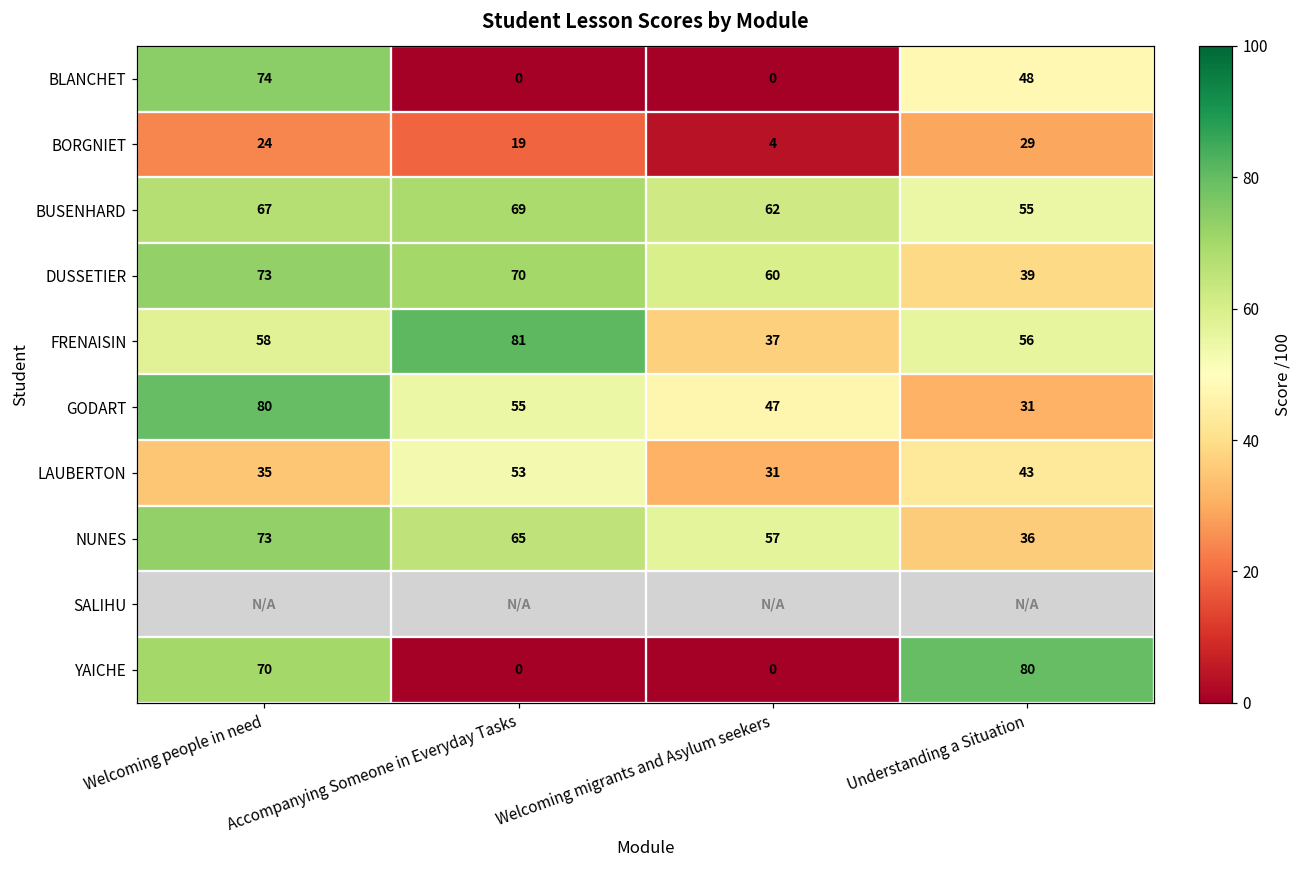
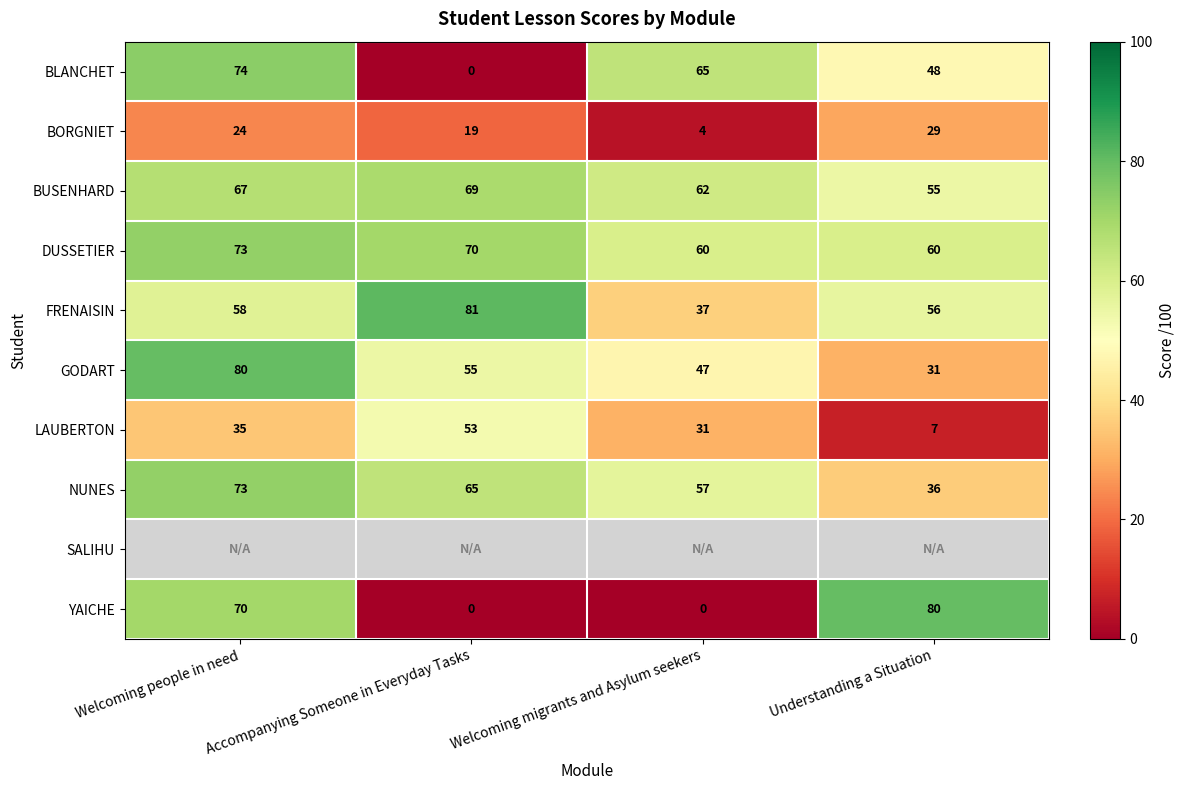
  {
    "BLANCHET": {
      "Welcoming people in need": 74,
      "Accompanying Someone in Everyday Tasks": 0,
-     "Welcoming migrants and Asylum seekers": 0,
+     "Welcoming migrants and Asylum seekers": 65,
      "Understanding a Situation": 48
    },
    "BORGNIET": {
      "Welcoming people in need": 24,
      "Accompanying Someone in Everyday Tasks": 19,
      "Welcoming migrants and Asylum seekers": 4,
      "Understanding a Situation": 29
    },
    "BUSENHARD": {
      "Welcoming people in need": 67,
      "Accompanying Someone in Everyday Tasks": 69,
      "Welcoming migrants and Asylum seekers": 62,
      "Understanding a Situation": 55
    },
    "DUSSETIER": {
      "Welcoming people in need": 73,
      "Accompanying Someone in Everyday Tasks": 70,
      "Welcoming migrants and Asylum seekers": 60,
-     "Understanding a Situation": 39
+     "Understanding a Situation": 60
    },
    "FRENAISIN": {
      "Welcoming people in need": 58,
      "Accompanying Someone in Everyday Tasks": 81,
      "Welcoming migrants and Asylum seekers": 37,
      "Understanding a Situation": 56
    },
    "GODART": {
      "Welcoming people in need": 80,
      "Accompanying Someone in Everyday Tasks": 55,
      "Welcoming migrants and Asylum seekers": 47,
      "Understanding a Situation": 31
    },
    "LAUBERTON": {
      "Welcoming people in need": 35,
      "Accompanying Someone in Everyday Tasks": 53,
      "Welcoming migrants and Asylum seekers": 31,
-     "Understanding a Situation": 43
+     "Understanding a Situation": 7
    },
    "NUNES": {
      "Welcoming people in need": 73,
      "Accompanying Someone in Everyday Tasks": 65,
      "Welcoming migrants and Asylum seekers": 57,
      "Understanding a Situation": 36
    },
    "YAICHE": {
      "Welcoming people in need": 70,
      "Accompanying Someone in Everyday Tasks": 0,
      "Welcoming migrants and Asylum seekers": 0,
      "Understanding a Situation": 80
    }
  }
